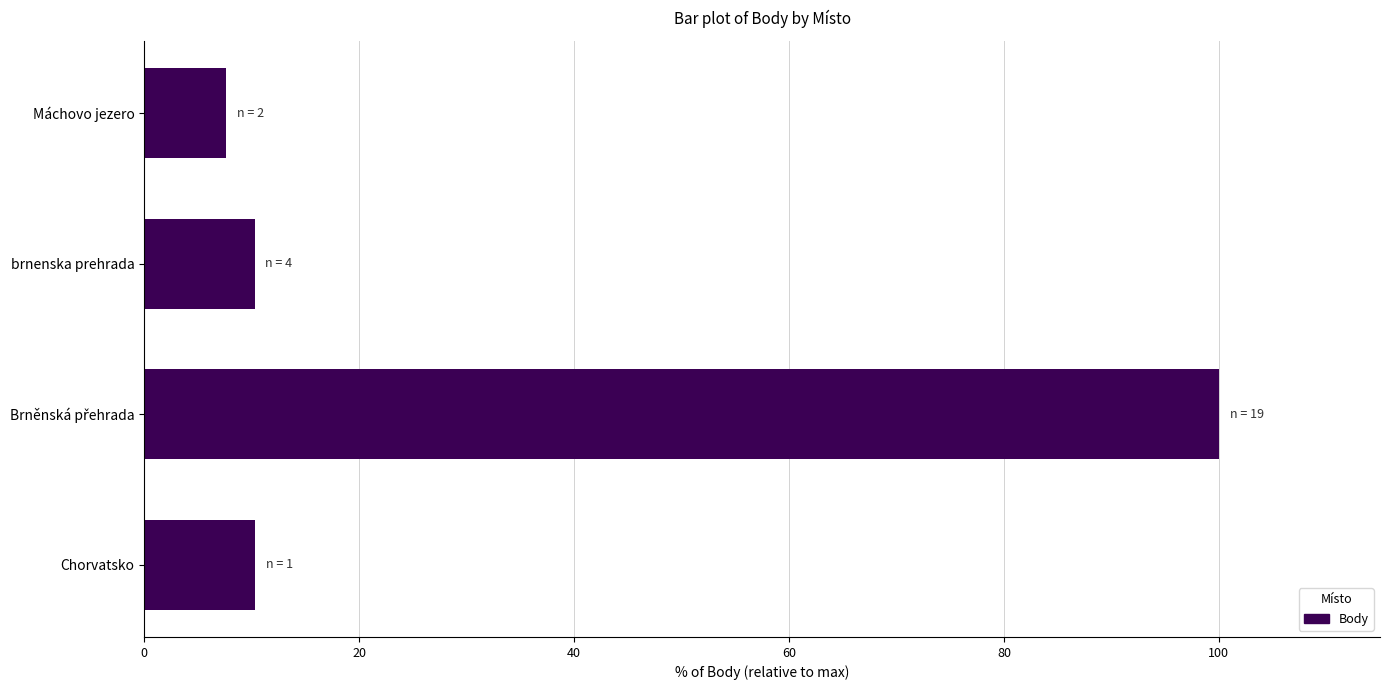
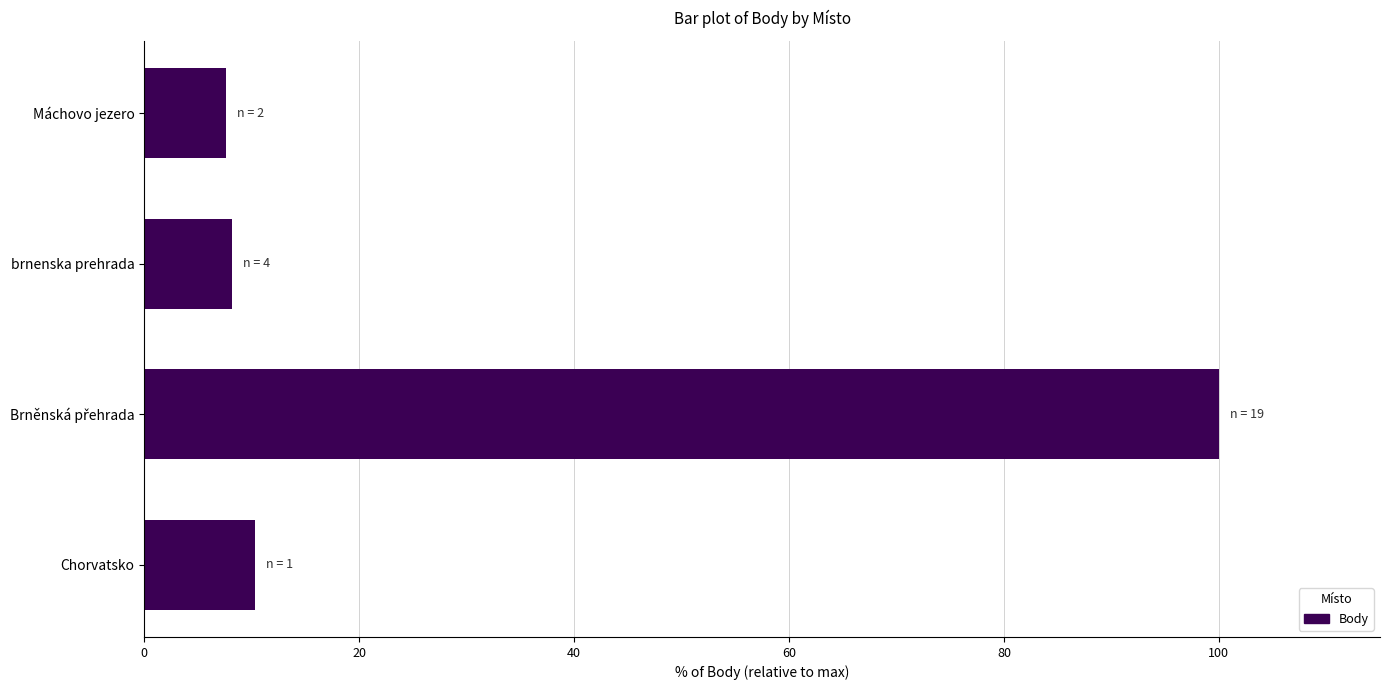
  {
-   "brnenska prehrada": 10.3
+   "brnenska prehrada": 8.2
  }
